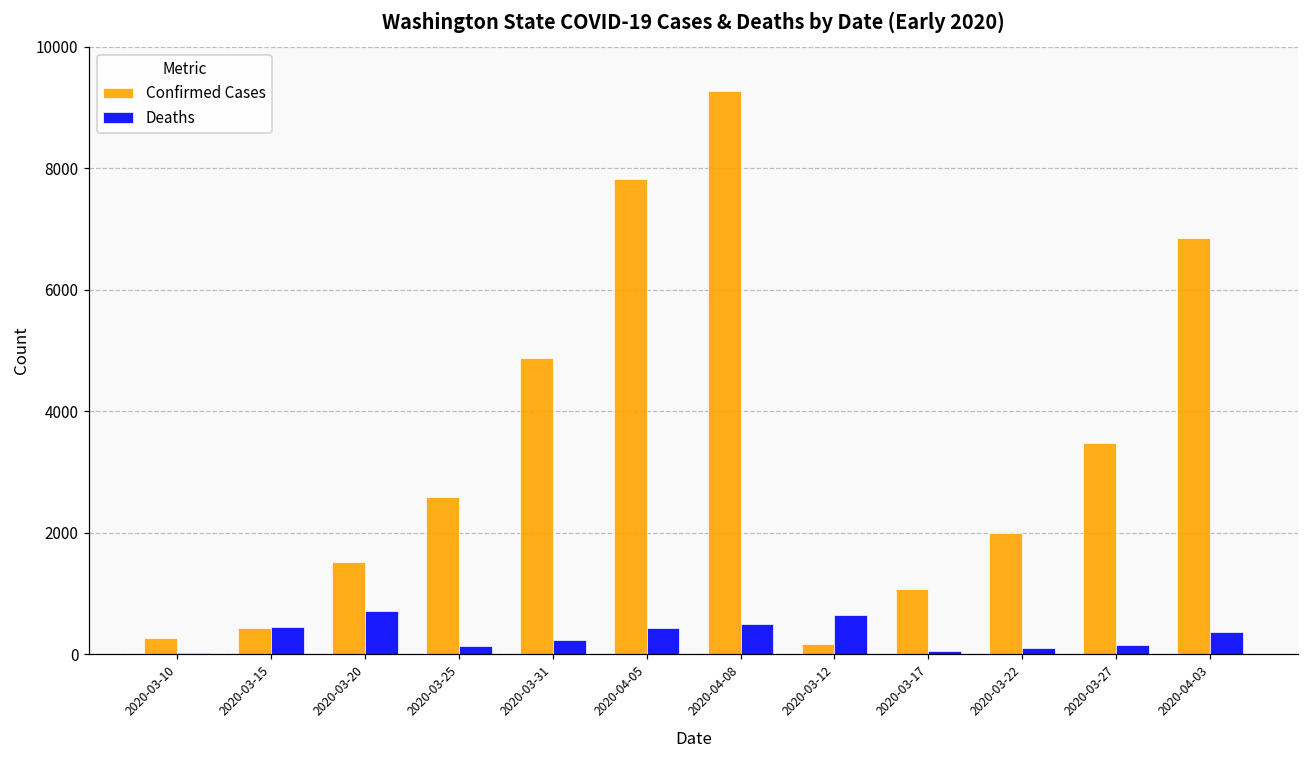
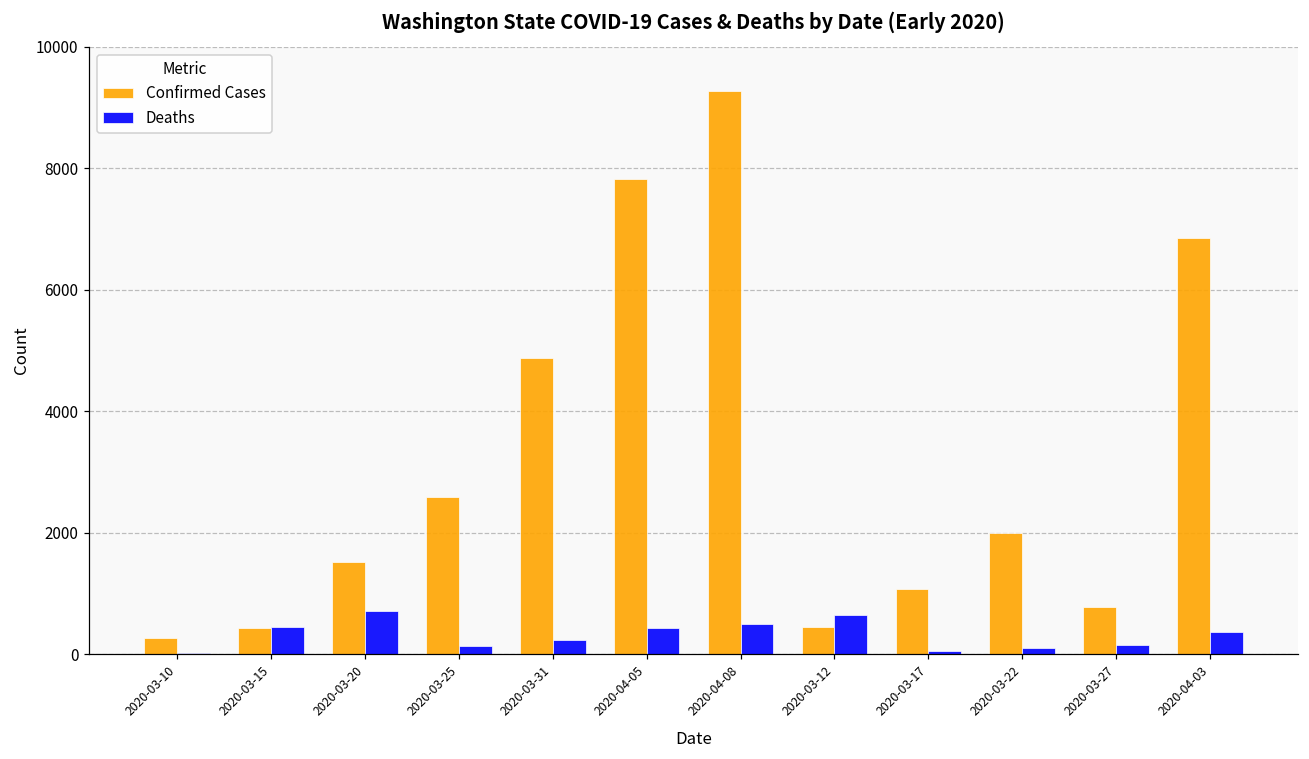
  {
    "Confirmed Cases": {
      "2020-03-10": 300,
      "2020-03-15": 400,
      "2020-03-20": 1500,
      "2020-03-25": 2600,
      "2020-03-31": 4900,
      "2020-04-05": 7800,
      "2020-04-08": 9300,
-     "2020-03-12": 200,
+     "2020-03-12": 400,
      "2020-03-17": 1100,
      "2020-03-22": 2000,
-     "2020-03-27": 3500,
+     "2020-03-27": 800,
      "2020-04-03": 6800
    },
    "Deaths": {
      "2020-03-15": 400,
      "2020-03-20": 700,
      "2020-03-25": 100,
      "2020-03-31": 200,
      "2020-04-05": 400,
      "2020-04-08": 500,
      "2020-03-12": 600,
      "2020-03-17": 100,
      "2020-03-22": 100,
      "2020-03-27": 200,
      "2020-04-03": 400
    }
  }
